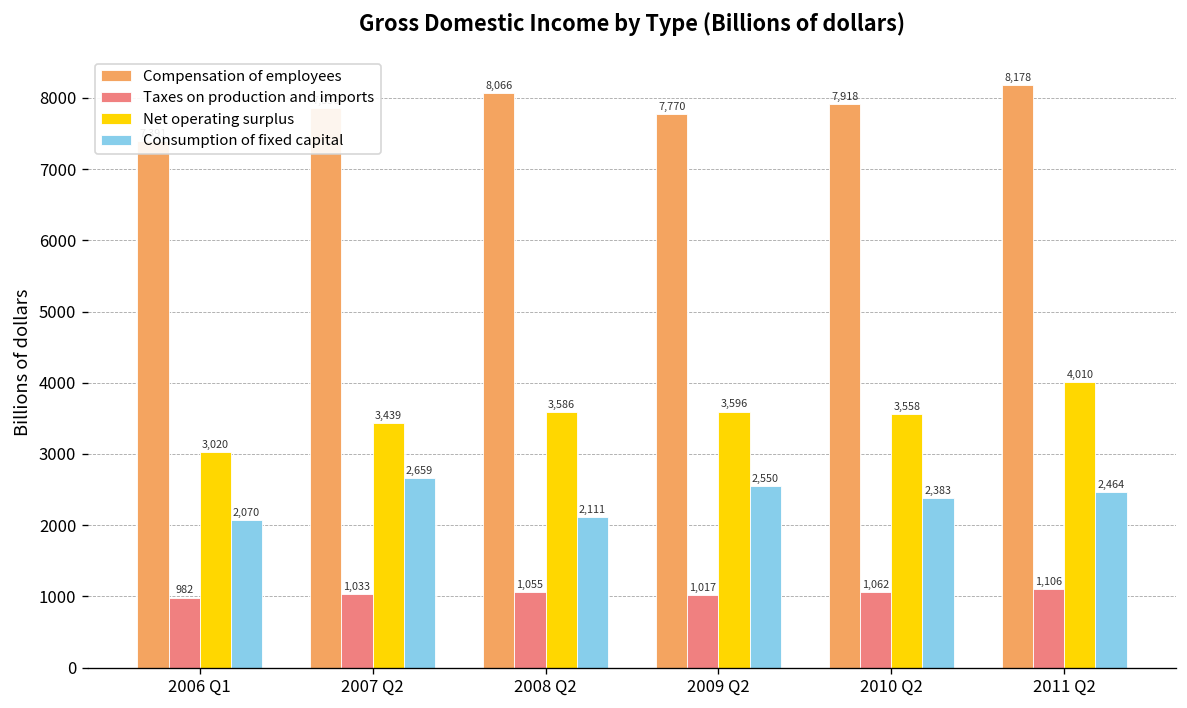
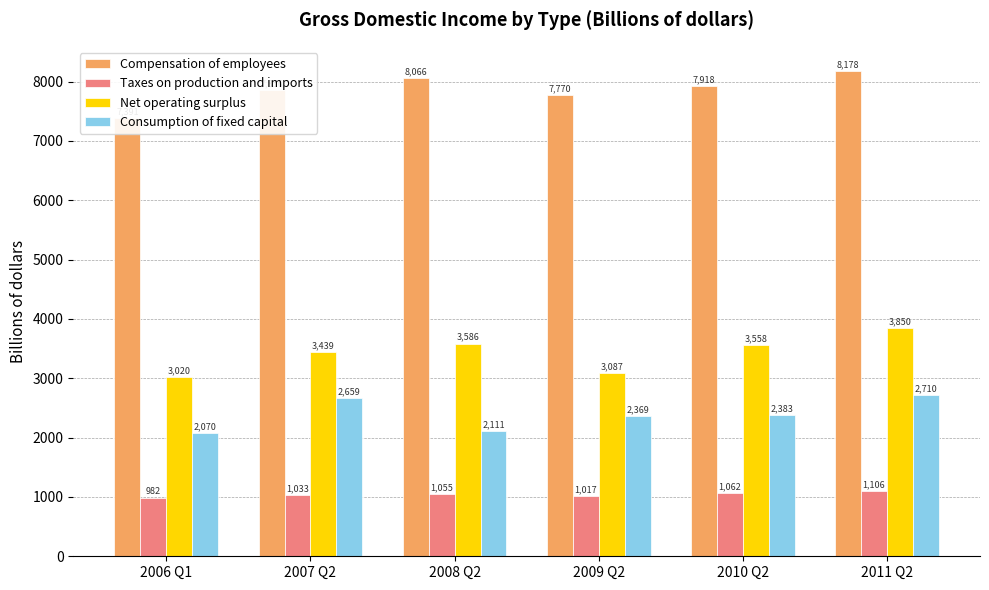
  {
    "Net operating surplus": {
      "2006 Q1": "3,020",
      "2007 Q2": "3,439",
      "2008 Q2": "3,586",
-     "2009 Q2": "3,596",
+     "2009 Q2": "3,087",
      "2010 Q2": "3,558",
-     "2011 Q2": "4,010"
+     "2011 Q2": "3,850"
    },
    "Consumption of fixed capital": {
      "2006 Q1": "2,070",
      "2007 Q2": "2,659",
      "2008 Q2": "2,111",
-     "2009 Q2": "2,550",
+     "2009 Q2": "2,369",
      "2010 Q2": "2,383",
-     "2011 Q2": "2,464"
+     "2011 Q2": "2,710"
    }
  }
